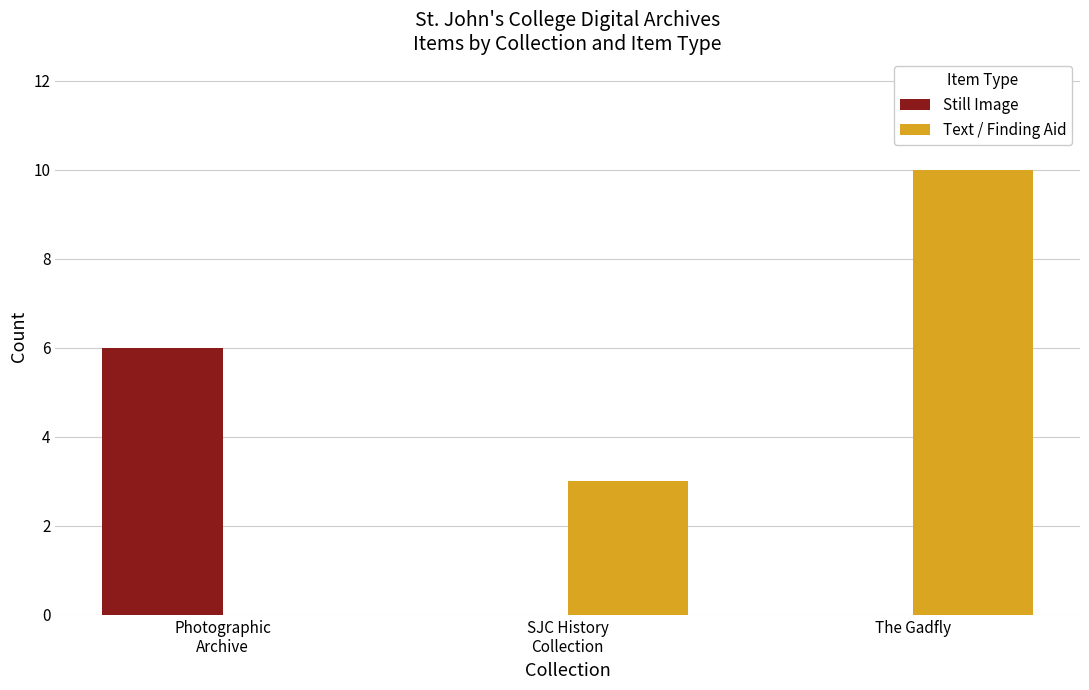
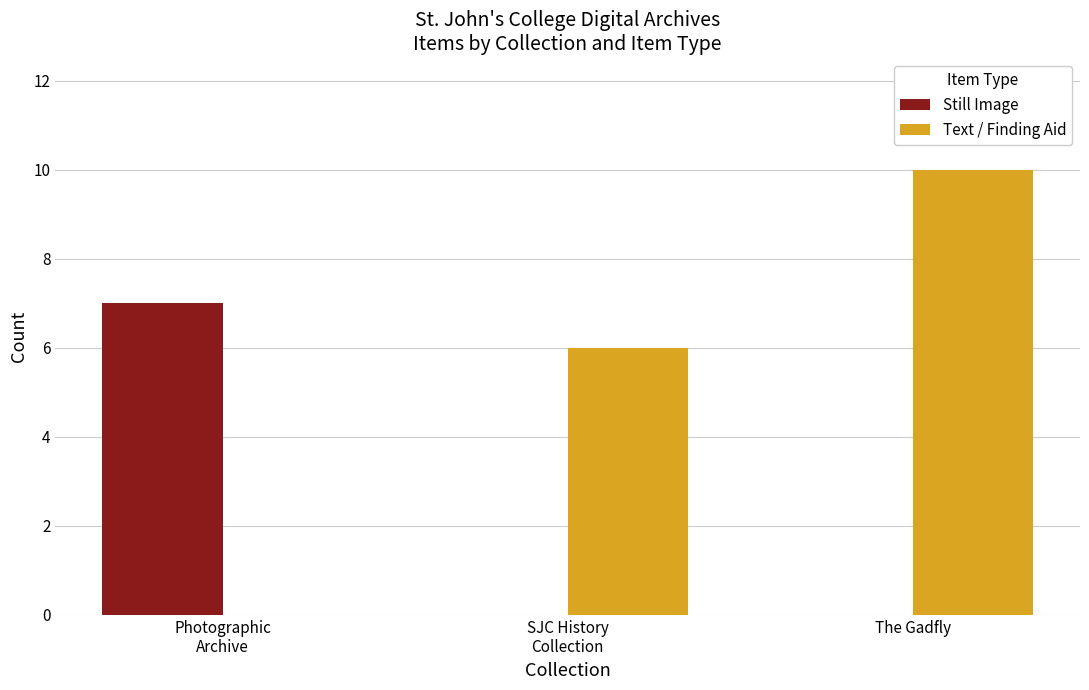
  {
    "Still Image": {
-     "Photographic Archive": 6,
+     "Photographic Archive": 7,
      "SJC History Collection": 0,
      "The Gadfly": 0
    },
    "Text / Finding Aid": {
      "Photographic Archive": 0,
-     "SJC History Collection": 3,
+     "SJC History Collection": 6,
      "The Gadfly": 10
    }
  }
